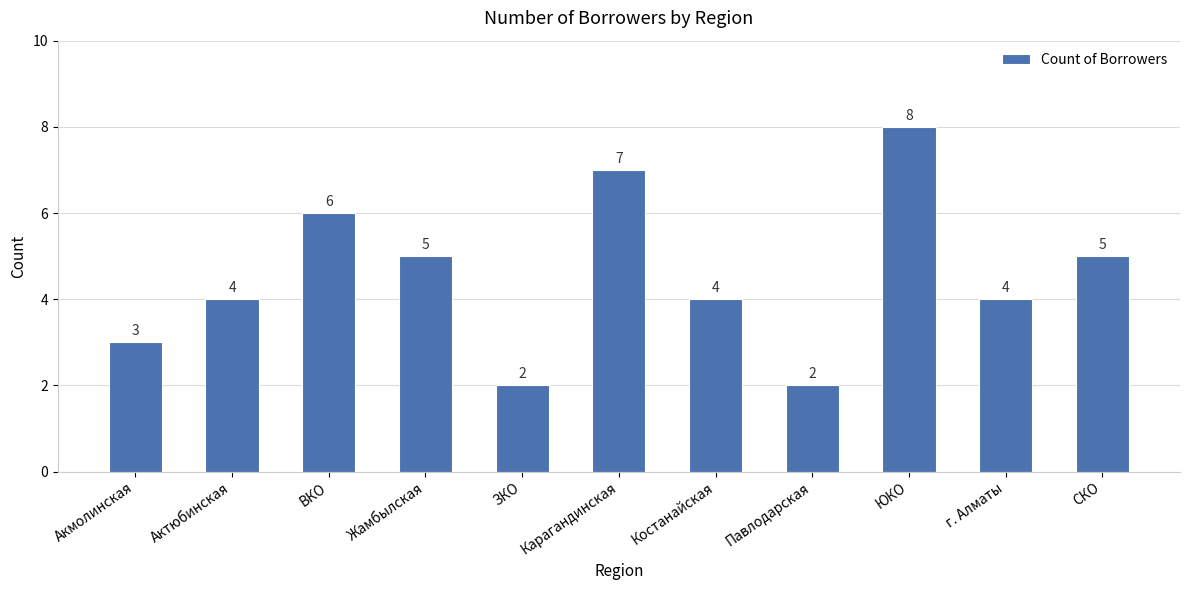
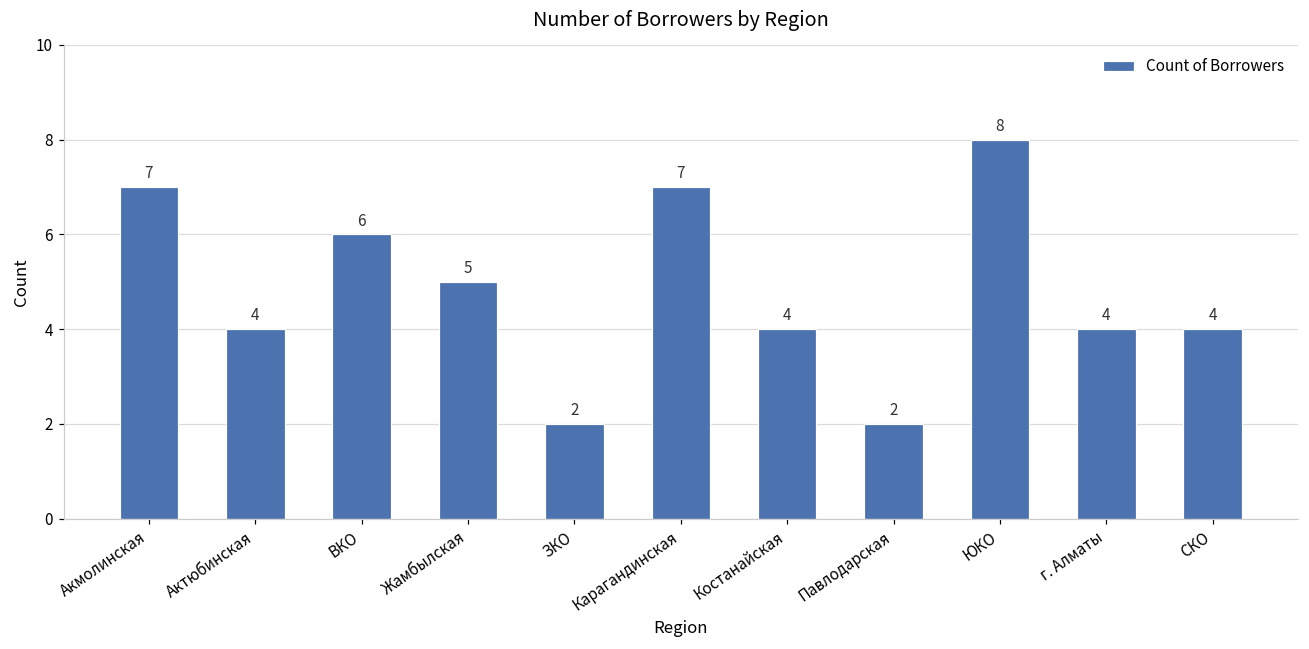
  {
-   "Акмолинская": 3,
+   "Акмолинская": 7,
    "Актюбинская": 4,
    "ВКО": 6,
    "Жамбылская": 5,
    "ЗКО": 2,
    "Карагандинская": 7,
    "Костанайская": 4,
    "Павлодарская": 2,
    "ЮКО": 8,
    "г. Алматы": 4,
-   "СКО": 5
+   "СКО": 4
  }
